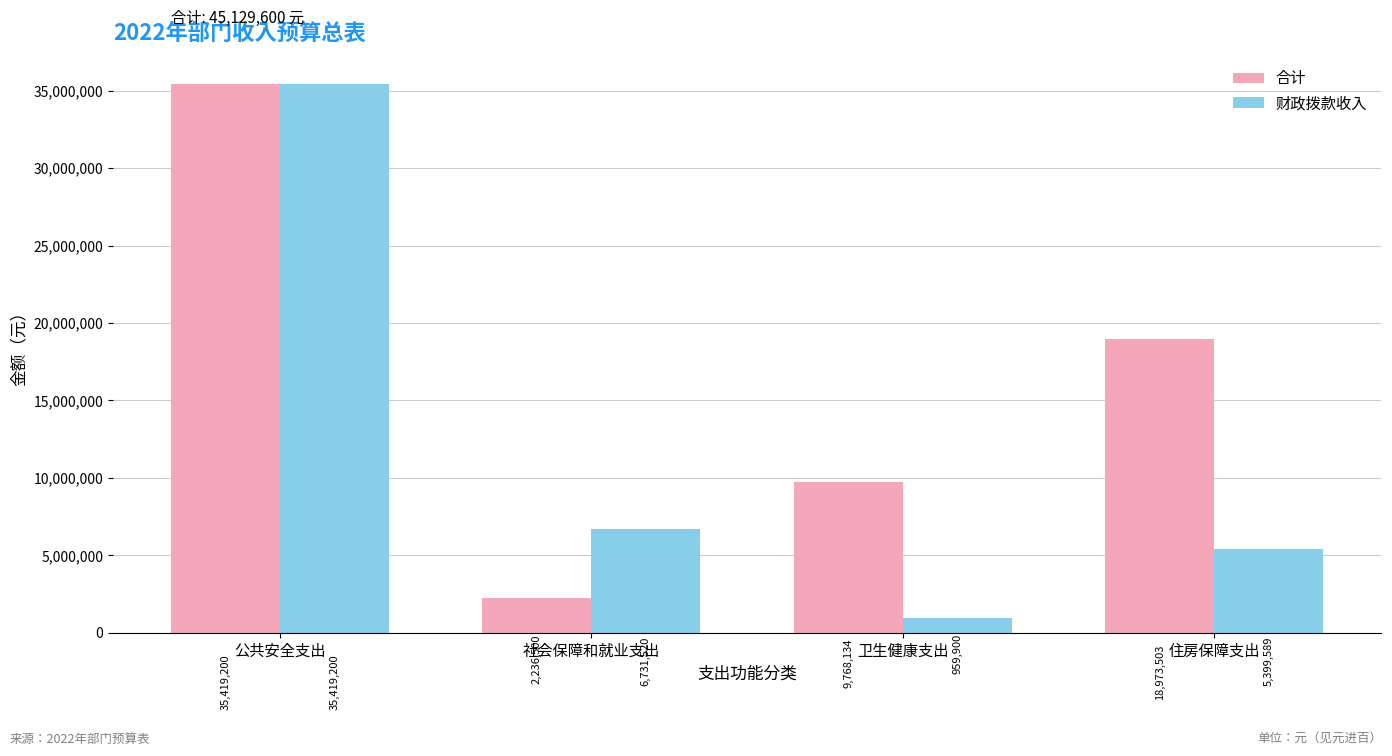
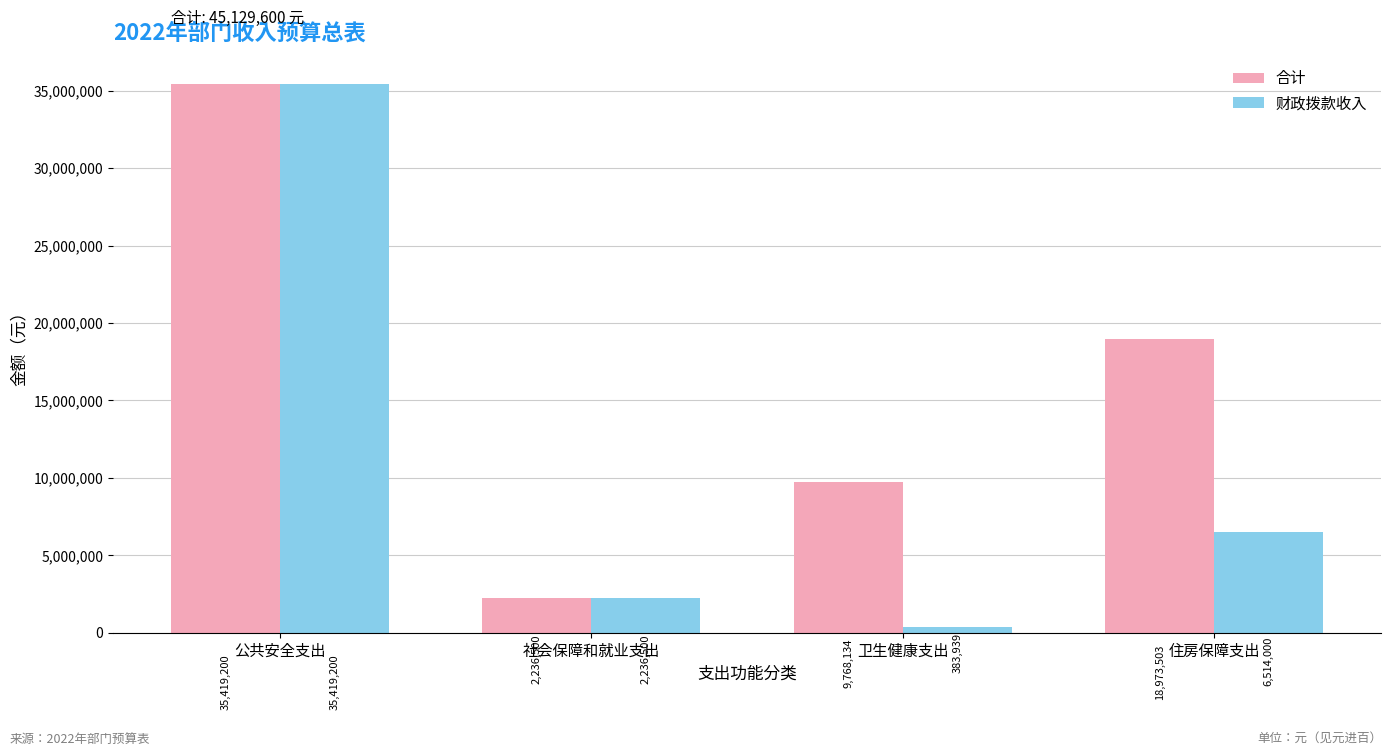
  {
    "合计": {
      "公共安全支出": "35,400,000",
      "社会保障和就业支出": "2,200,000",
      "卫生健康支出": "9,800,000",
      "住房保障支出": "19,000,000"
    },
    "财政拨款收入": {
-     "社会保障和就业支出": "6,731,520",
-     "卫生健康支出": "959,900",
-     "住房保障支出": "5,399,589"
+     "社会保障和就业支出": "2,236,500",
+     "卫生健康支出": "383,939",
+     "住房保障支出": "6,514,000"
    }
  }
